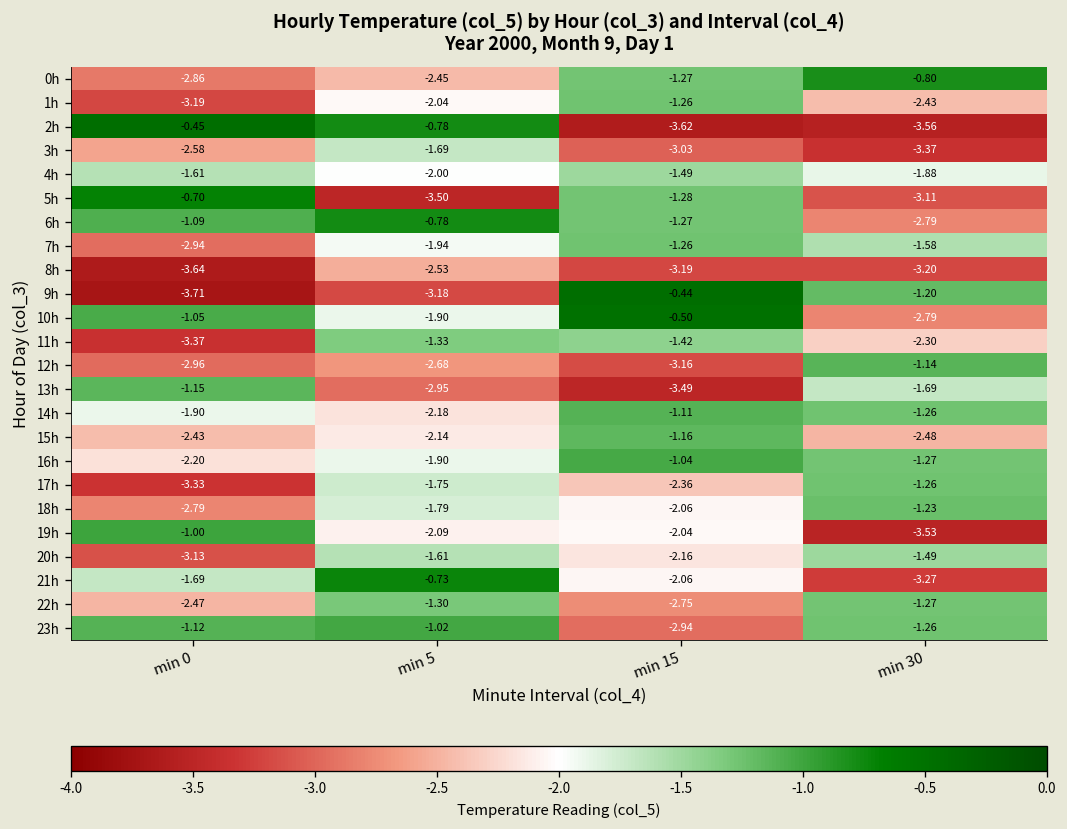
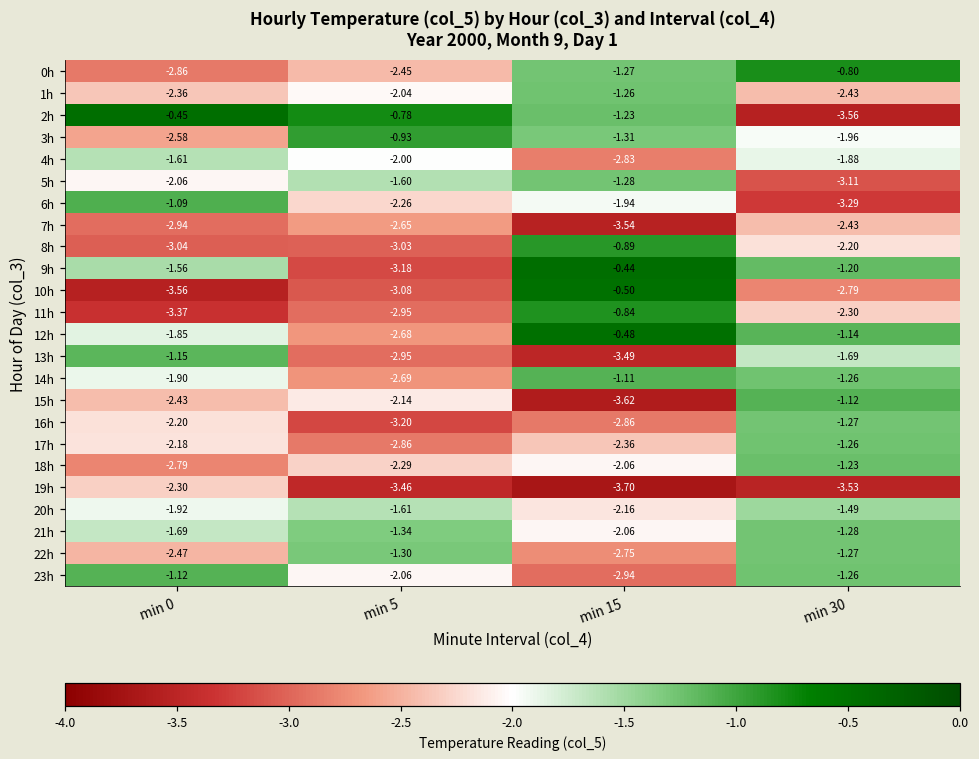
  {
    "0h": {
      "min 0": -2.86,
      "min 5": -2.45,
      "min 15": -1.27,
      "min 30": -0.80
    },
    "1h": {
-     "min 0": -3.19,
+     "min 0": -2.36,
      "min 5": -2.04,
      "min 15": -1.26,
      "min 30": -2.43
    },
    "2h": {
      "min 0": -0.45,
      "min 5": -0.78,
-     "min 15": -3.62,
+     "min 15": -1.23,
      "min 30": -3.56
    },
    "3h": {
      "min 0": -2.58,
-     "min 5": -1.69,
-     "min 15": -3.03,
-     "min 30": -3.37
+     "min 5": -0.93,
+     "min 15": -1.31,
+     "min 30": -1.96
    },
    "4h": {
      "min 0": -1.61,
      "min 5": -2.00,
-     "min 15": -1.49,
+     "min 15": -2.83,
      "min 30": -1.88
    },
    "5h": {
-     "min 0": -0.70,
-     "min 5": -3.50,
+     "min 0": -2.06,
+     "min 5": -1.60,
      "min 15": -1.28,
      "min 30": -3.11
    },
    "6h": {
      "min 0": -1.09,
-     "min 5": -0.78,
-     "min 15": -1.27,
-     "min 30": -2.79
+     "min 5": -2.26,
+     "min 15": -1.94,
+     "min 30": -3.29
    },
    "7h": {
      "min 0": -2.94,
-     "min 5": -1.94,
-     "min 15": -1.26,
-     "min 30": -1.58
+     "min 5": -2.65,
+     "min 15": -3.54,
+     "min 30": -2.43
    },
    "8h": {
-     "min 0": -3.64,
-     "min 5": -2.53,
-     "min 15": -3.19,
-     "min 30": -3.20
+     "min 0": -3.04,
+     "min 5": -3.03,
+     "min 15": -0.89,
+     "min 30": -2.20
    },
    "9h": {
-     "min 0": -3.71,
+     "min 0": -1.56,
      "min 5": -3.18,
      "min 15": -0.44,
      "min 30": -1.20
    },
    "10h": {
-     "min 0": -1.05,
-     "min 5": -1.90,
+     "min 0": -3.56,
+     "min 5": -3.08,
      "min 15": -0.50,
      "min 30": -2.79
    },
    "11h": {
      "min 0": -3.37,
-     "min 5": -1.33,
-     "min 15": -1.42,
+     "min 5": -2.95,
+     "min 15": -0.84,
      "min 30": -2.30
    },
    "12h": {
-     "min 0": -2.96,
+     "min 0": -1.85,
      "min 5": -2.68,
-     "min 15": -3.16,
+     "min 15": -0.48,
      "min 30": -1.14
    },
    "13h": {
      "min 0": -1.15,
      "min 5": -2.95,
      "min 15": -3.49,
      "min 30": -1.69
    },
    "14h": {
      "min 0": -1.90,
-     "min 5": -2.18,
+     "min 5": -2.69,
      "min 15": -1.11,
      "min 30": -1.26
    },
    "15h": {
      "min 0": -2.43,
      "min 5": -2.14,
-     "min 15": -1.16,
-     "min 30": -2.48
+     "min 15": -3.62,
+     "min 30": -1.12
    },
    "16h": {
      "min 0": -2.20,
-     "min 5": -1.90,
-     "min 15": -1.04,
+     "min 5": -3.20,
+     "min 15": -2.86,
      "min 30": -1.27
    },
    "17h": {
-     "min 0": -3.33,
-     "min 5": -1.75,
+     "min 0": -2.18,
+     "min 5": -2.86,
      "min 15": -2.36,
      "min 30": -1.26
    },
    "18h": {
      "min 0": -2.79,
-     "min 5": -1.79,
+     "min 5": -2.29,
      "min 15": -2.06,
      "min 30": -1.23
    },
    "19h": {
-     "min 0": -1.00,
-     "min 5": -2.09,
-     "min 15": -2.04,
+     "min 0": -2.30,
+     "min 5": -3.46,
+     "min 15": -3.70,
      "min 30": -3.53
    },
    "20h": {
-     "min 0": -3.13,
+     "min 0": -1.92,
      "min 5": -1.61,
      "min 15": -2.16,
      "min 30": -1.49
    },
    "21h": {
      "min 0": -1.69,
-     "min 5": -0.73,
+     "min 5": -1.34,
      "min 15": -2.06,
-     "min 30": -3.27
+     "min 30": -1.28
    },
    "22h": {
      "min 0": -2.47,
      "min 5": -1.30,
      "min 15": -2.75,
      "min 30": -1.27
    },
    "23h": {
      "min 0": -1.12,
-     "min 5": -1.02,
+     "min 5": -2.06,
      "min 15": -2.94,
      "min 30": -1.26
    }
  }
